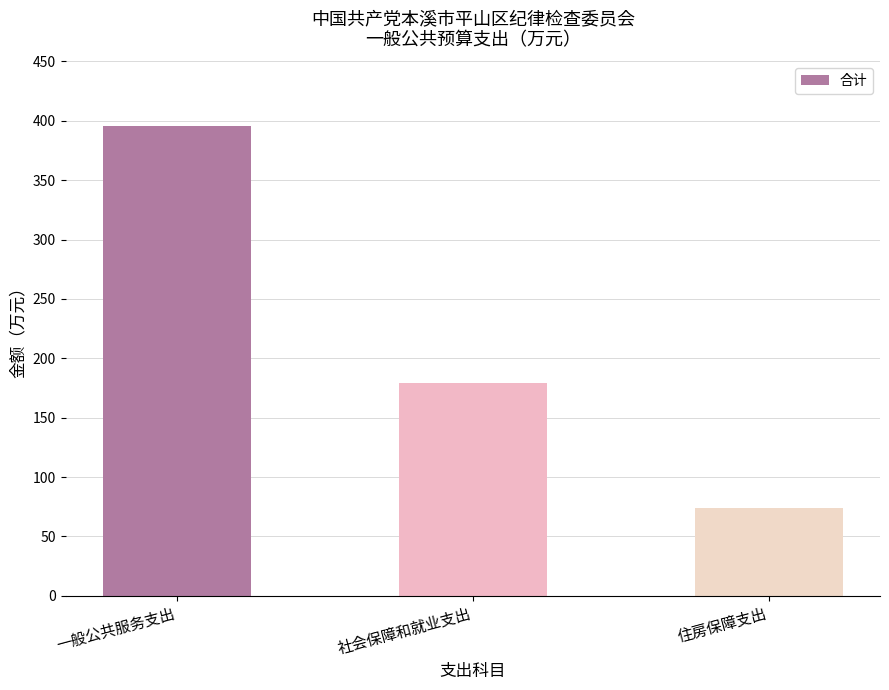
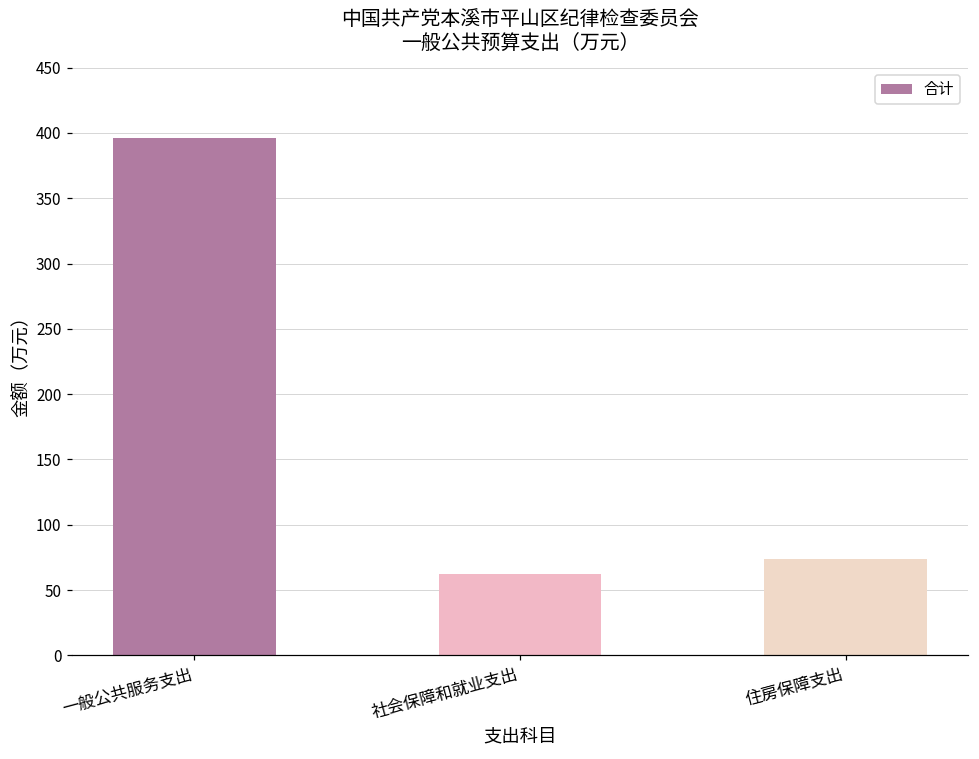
  {
    "一般公共服务支出": 396,
-   "社会保障和就业支出": 179,
+   "社会保障和就业支出": 63,
    "住房保障支出": 74
  }
